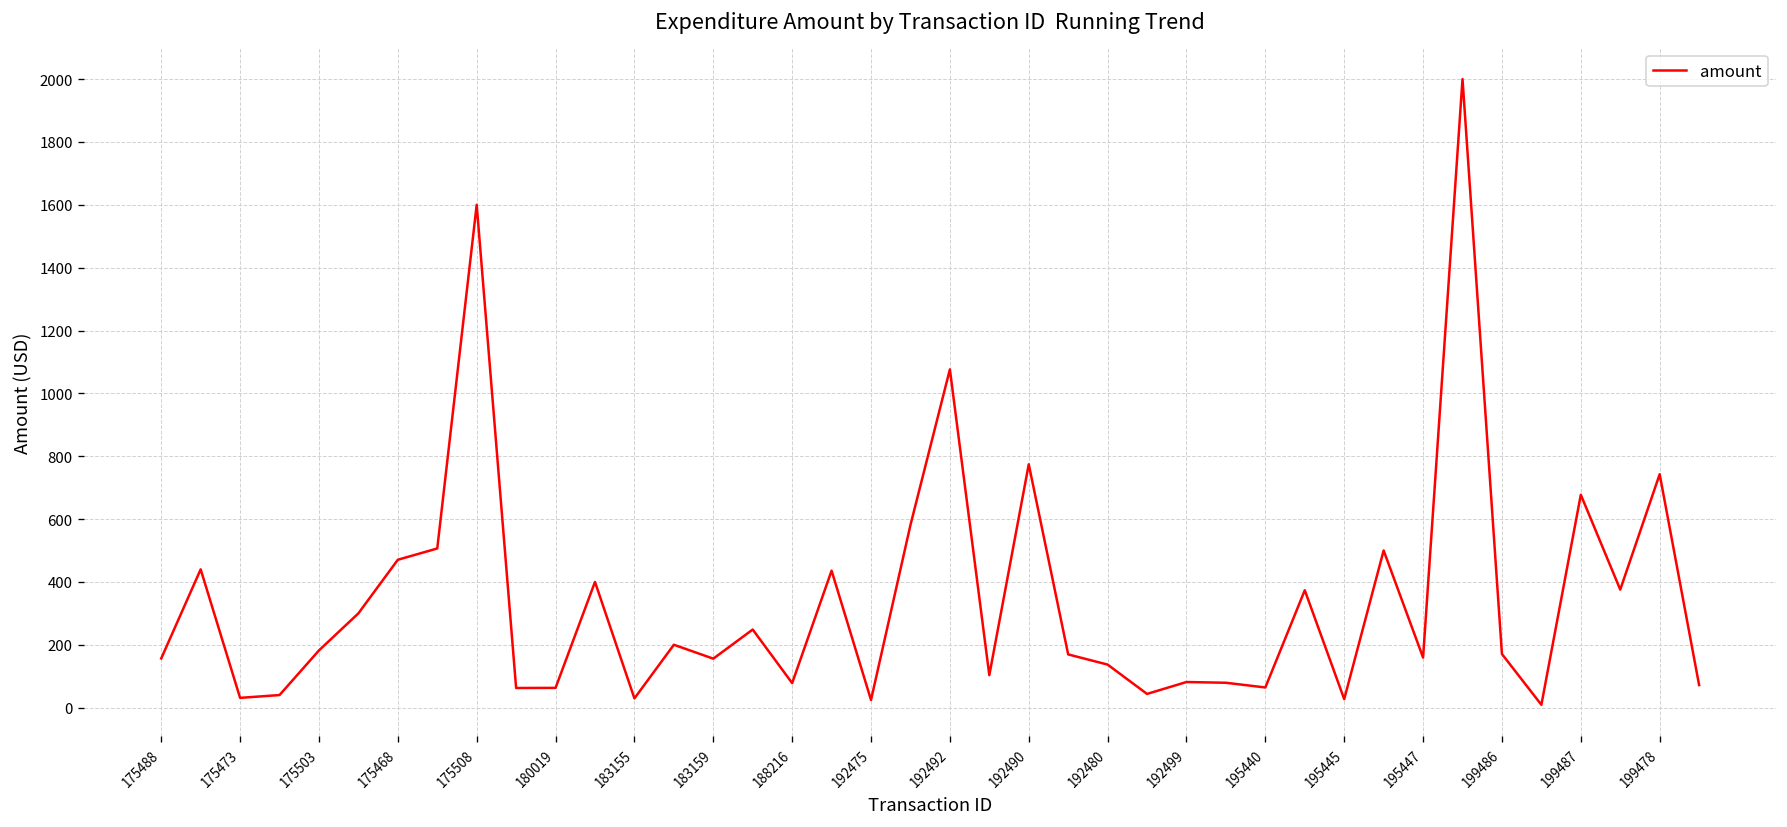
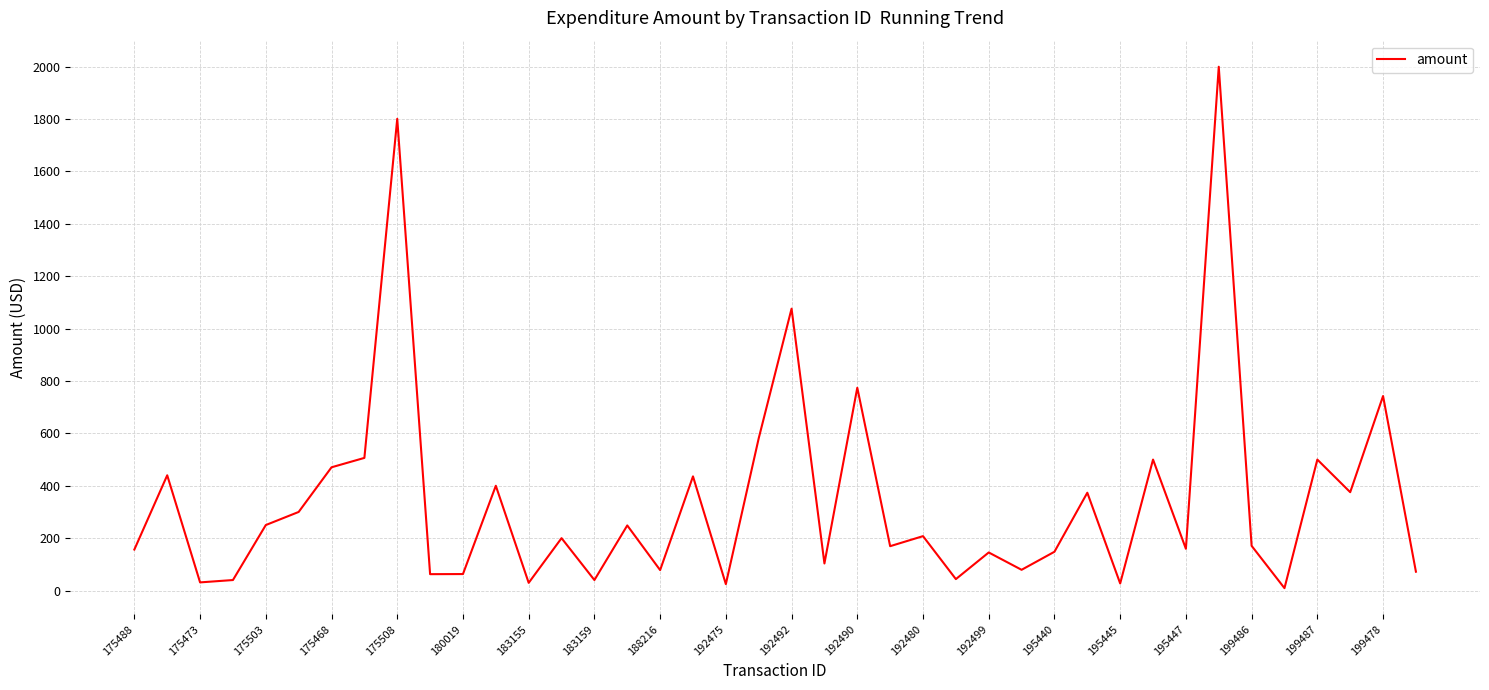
  {
    "175488": 160,
    "175473": 30,
-   "175503": 180,
+   "175503": 250,
    "175468": 470,
-   "175508": 1600,
+   "175508": 1800,
    "180019": 60,
    "183155": 30,
-   "183159": 160,
+   "183159": 40,
    "188216": 80,
    "192475": 20,
    "192492": 1080,
    "192490": 770,
-   "192480": 140,
-   "192499": 80,
-   "195440": 60,
+   "192480": 210,
+   "192499": 150,
+   "195440": 150,
    "195445": 30,
    "195447": 160,
    "199486": 170,
-   "199487": 680,
+   "199487": 500,
    "199478": 740
  }
